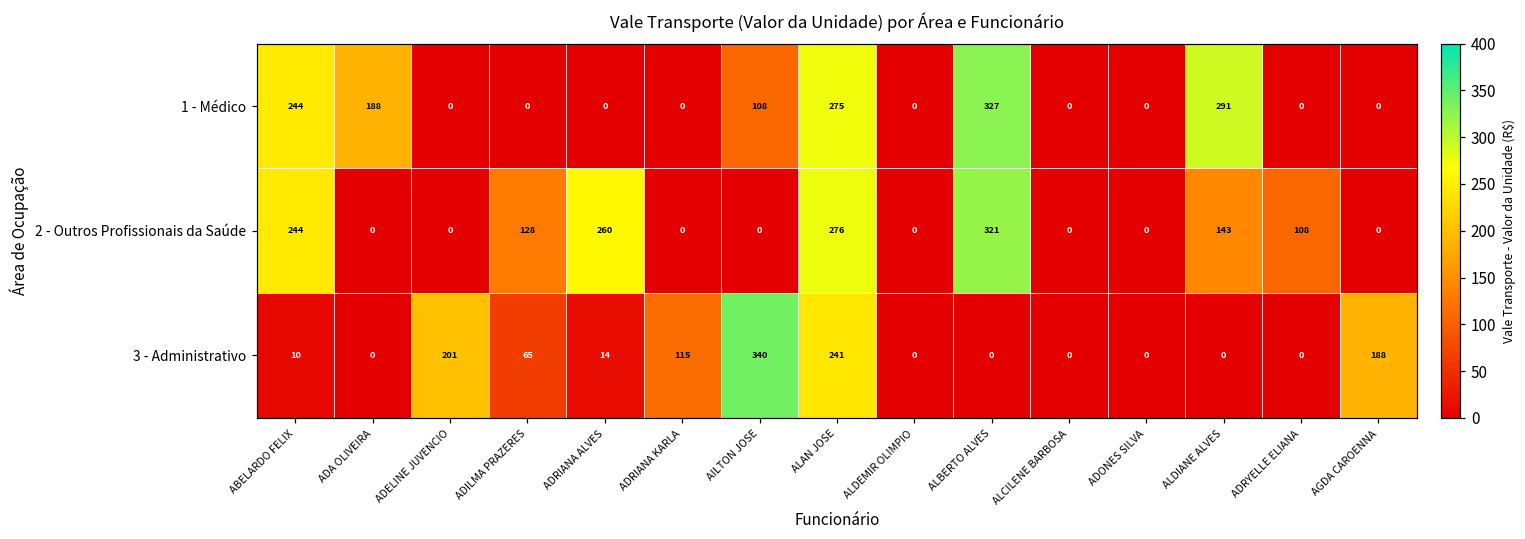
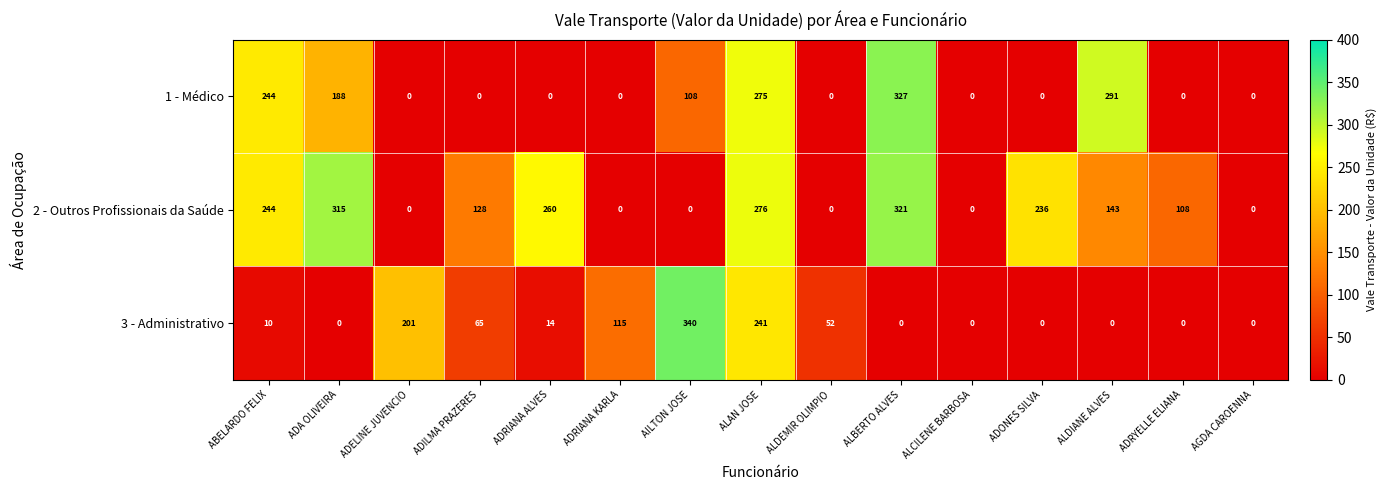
  {
    "1 - Médico": {
      "ABELARDO FELIX": 244,
      "ADA OLIVEIRA": 188,
      "ADELINE JUVENCIO": 0,
      "ADILMA PRAZERES": 0,
      "ADRIANA ALVES": 0,
      "ADRIANA KARLA": 0,
      "AILTON JOSE": 108,
      "ALAN JOSE": 275,
      "ALDEMIR OLIMPIO": 0,
      "ALBERTO ALVES": 327,
      "ALCILENE BARBOSA": 0,
      "ADONES SILVA": 0,
      "ALDIANE ALVES": 291,
      "ADRYELLE ELIANA": 0,
      "AGDA CAROENNA": 0
    },
    "2 - Outros Profissionais da Saúde": {
      "ABELARDO FELIX": 244,
-     "ADA OLIVEIRA": 0,
+     "ADA OLIVEIRA": 315,
      "ADELINE JUVENCIO": 0,
      "ADILMA PRAZERES": 128,
      "ADRIANA ALVES": 260,
      "ADRIANA KARLA": 0,
      "AILTON JOSE": 0,
      "ALAN JOSE": 276,
      "ALDEMIR OLIMPIO": 0,
      "ALBERTO ALVES": 321,
      "ALCILENE BARBOSA": 0,
-     "ADONES SILVA": 0,
+     "ADONES SILVA": 236,
      "ALDIANE ALVES": 143,
      "ADRYELLE ELIANA": 108,
      "AGDA CAROENNA": 0
    },
    "3 - Administrativo": {
      "ABELARDO FELIX": 10,
      "ADA OLIVEIRA": 0,
      "ADELINE JUVENCIO": 201,
      "ADILMA PRAZERES": 65,
      "ADRIANA ALVES": 14,
      "ADRIANA KARLA": 115,
      "AILTON JOSE": 340,
      "ALAN JOSE": 241,
-     "ALDEMIR OLIMPIO": 0,
+     "ALDEMIR OLIMPIO": 52,
      "ALBERTO ALVES": 0,
      "ALCILENE BARBOSA": 0,
      "ADONES SILVA": 0,
      "ALDIANE ALVES": 0,
      "ADRYELLE ELIANA": 0,
-     "AGDA CAROENNA": 188
+     "AGDA CAROENNA": 0
    }
  }
